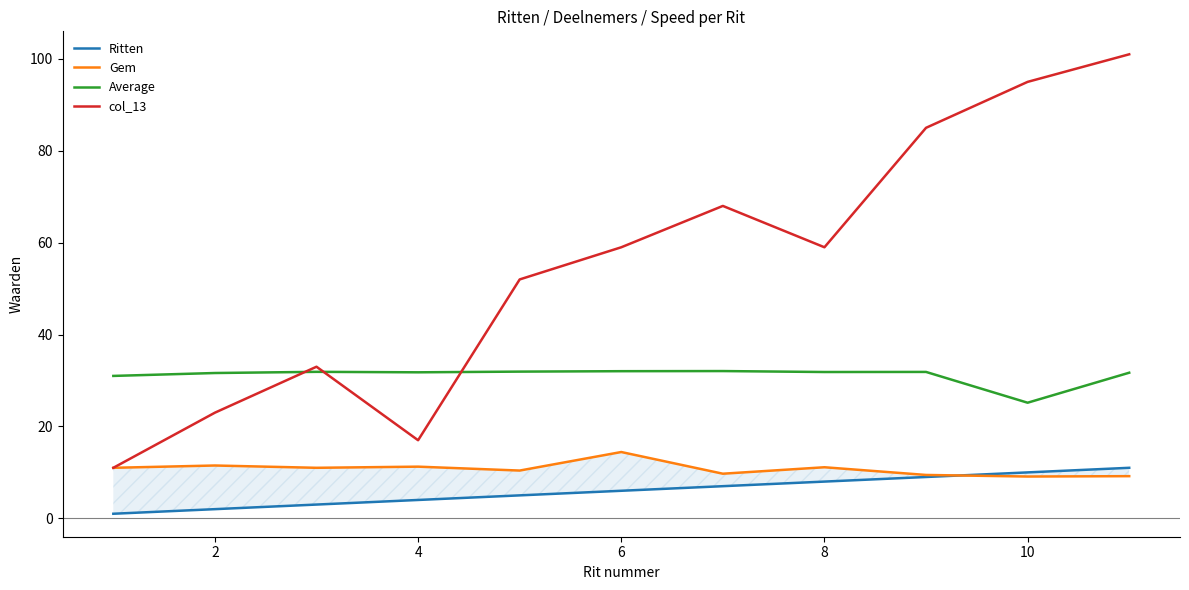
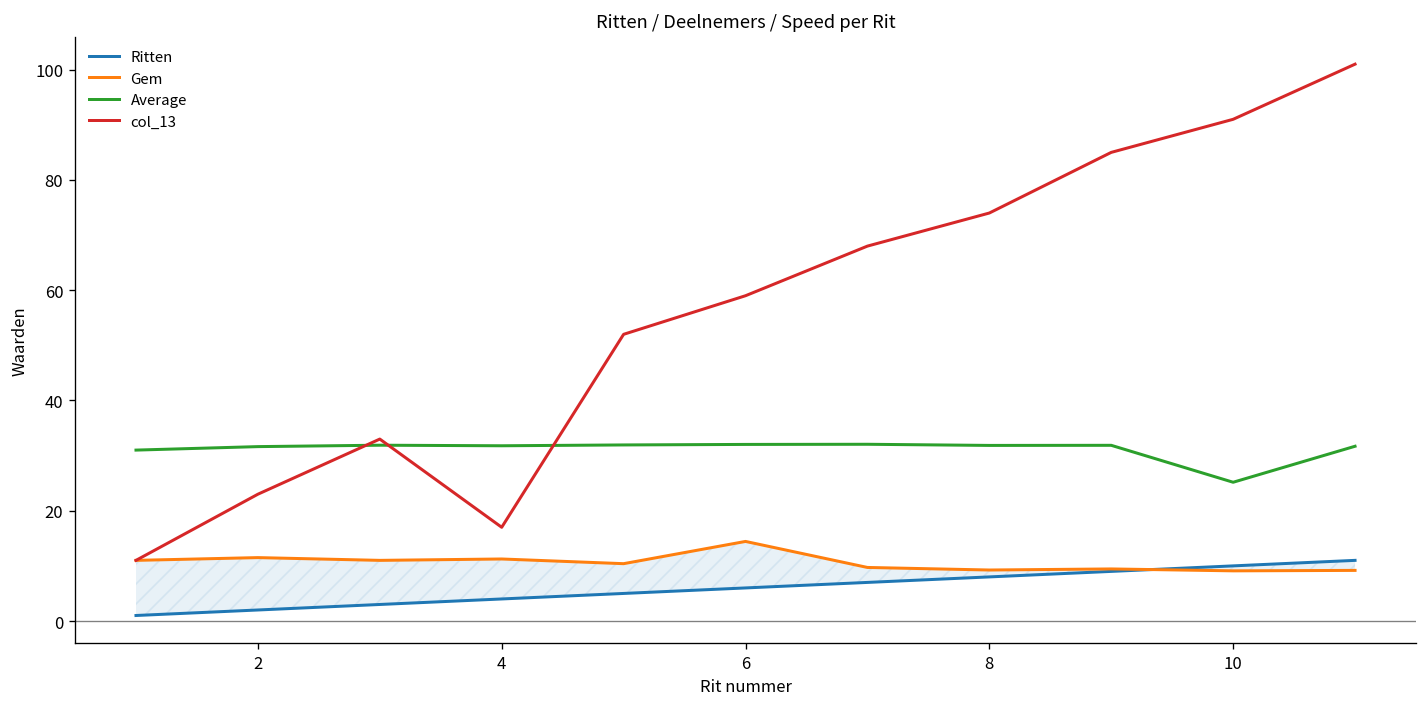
  {
    "Gem": {
-     "8": 11,
+     "8": 9,
      "10": 9
    },
    "Average": {
      "2": 32,
      "4": 32,
      "6": 32,
      "8": 32,
      "10": 25
    },
    "col_13": {
      "2": 23,
      "4": 17,
      "6": 59,
-     "8": 59,
-     "10": 95
+     "8": 74,
+     "10": 91
    }
  }
